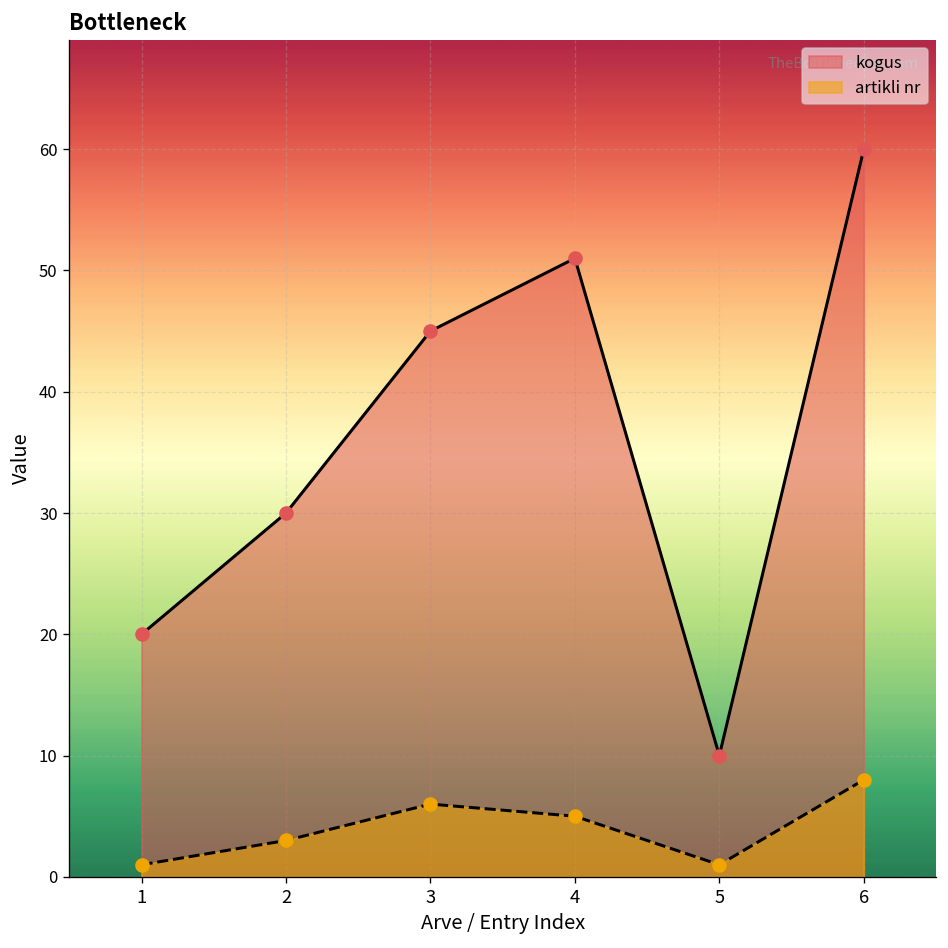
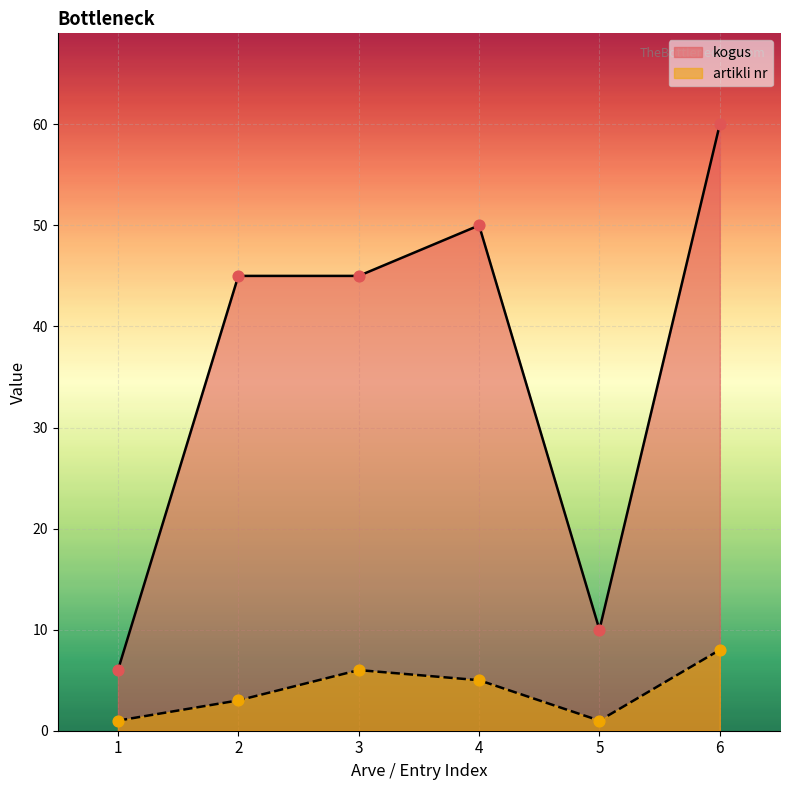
  {
    "kogus": {
-     "1": 20,
-     "2": 30,
+     "1": 6,
+     "2": 45,
      "3": 45,
-     "4": 51,
+     "4": 50,
      "5": 10,
      "6": 60
    },
    "artikli nr": {
      "1": 1,
      "2": 3,
      "3": 6,
      "4": 5,
      "5": 1,
      "6": 8
    }
  }
